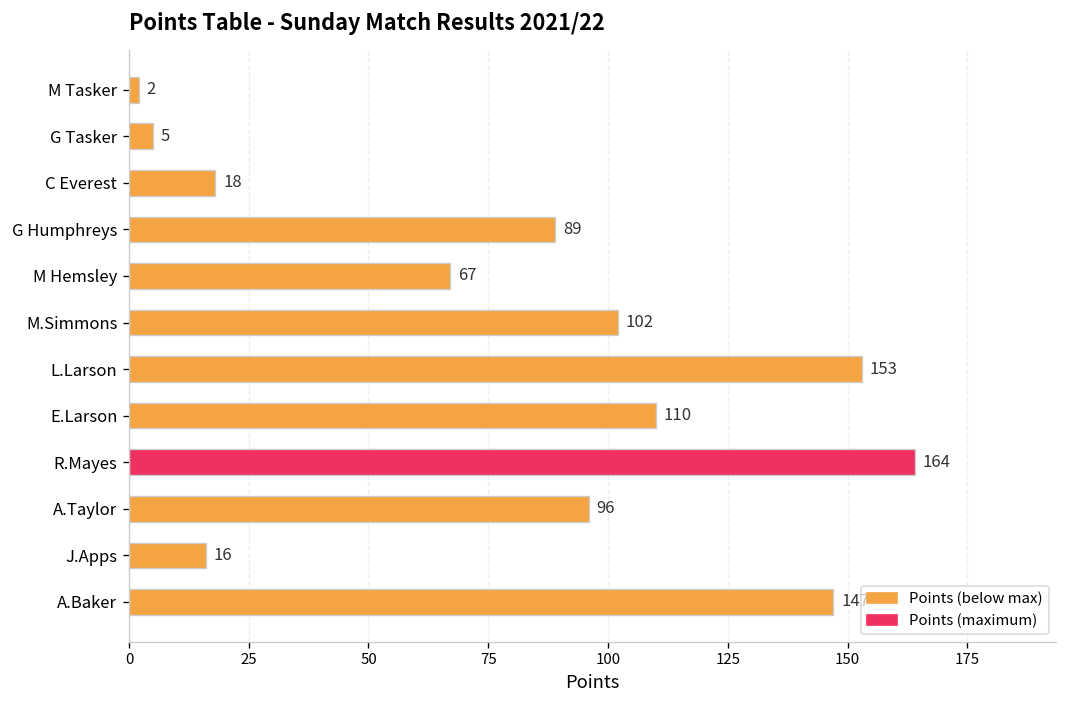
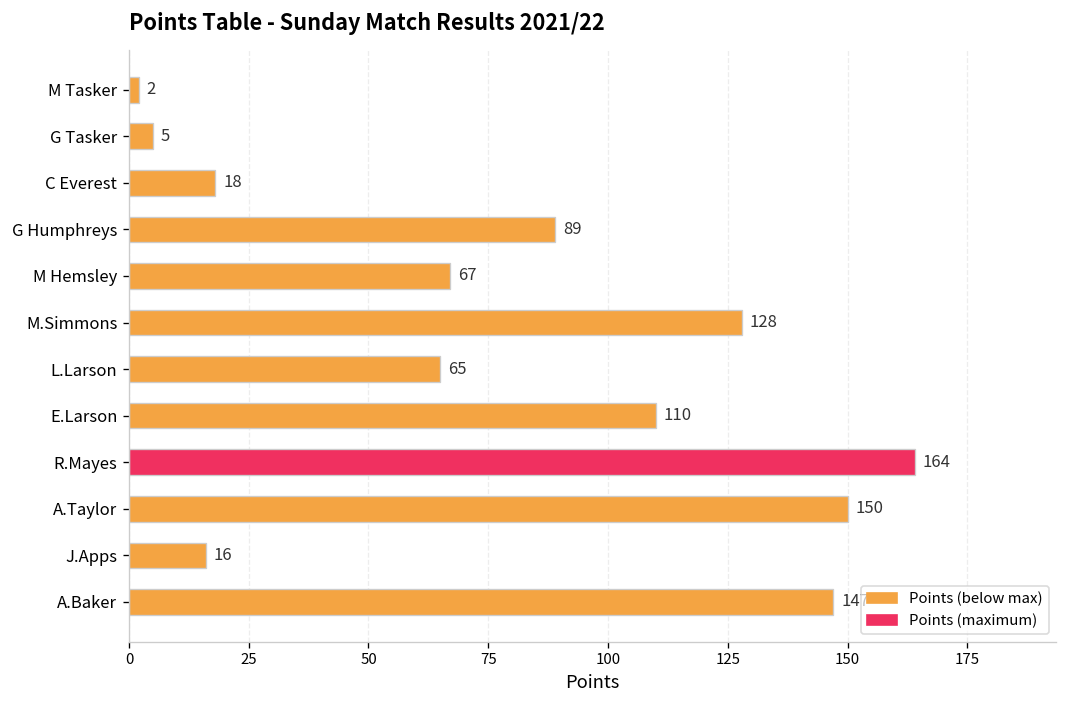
  {
    "M Tasker": 2,
    "G Tasker": 5,
    "C Everest": 18,
    "G Humphreys": 89,
    "M Hemsley": 67,
-   "M.Simmons": 102,
-   "L.Larson": 153,
+   "M.Simmons": 128,
+   "L.Larson": 65,
    "E.Larson": 110,
    "R.Mayes": 164,
-   "A.Taylor": 96,
+   "A.Taylor": 150,
    "J.Apps": 16
  }
